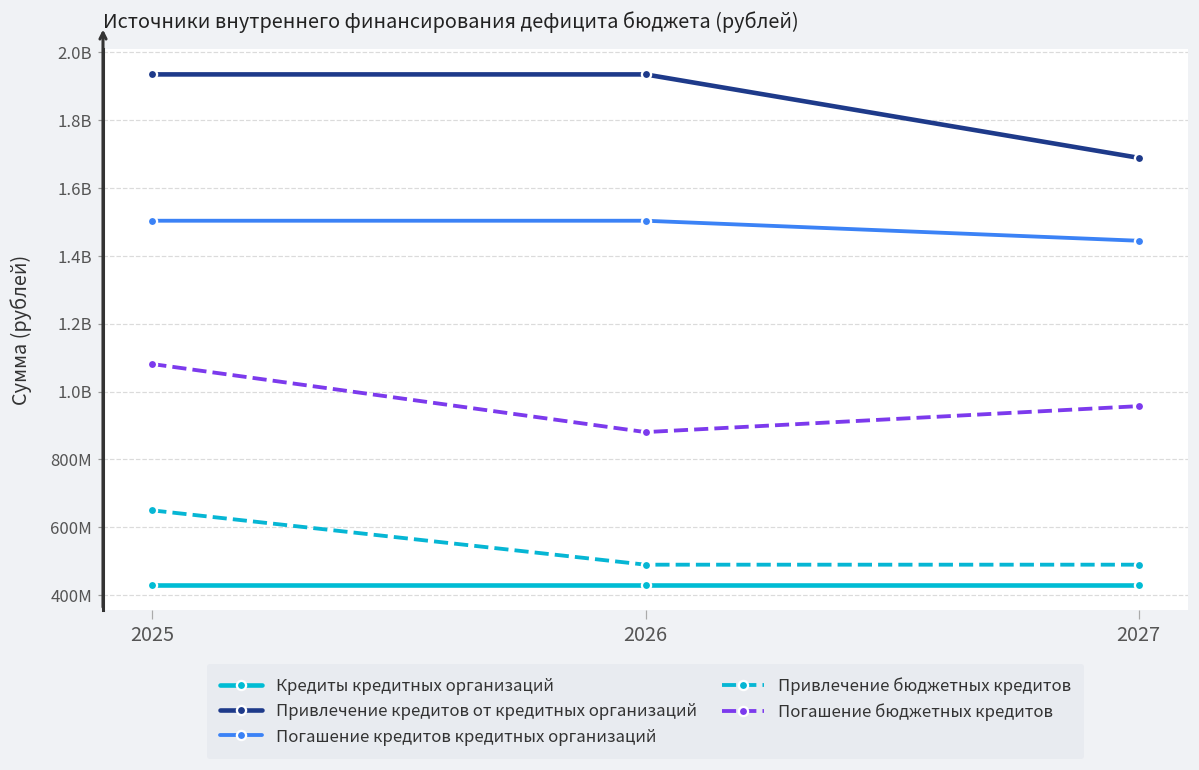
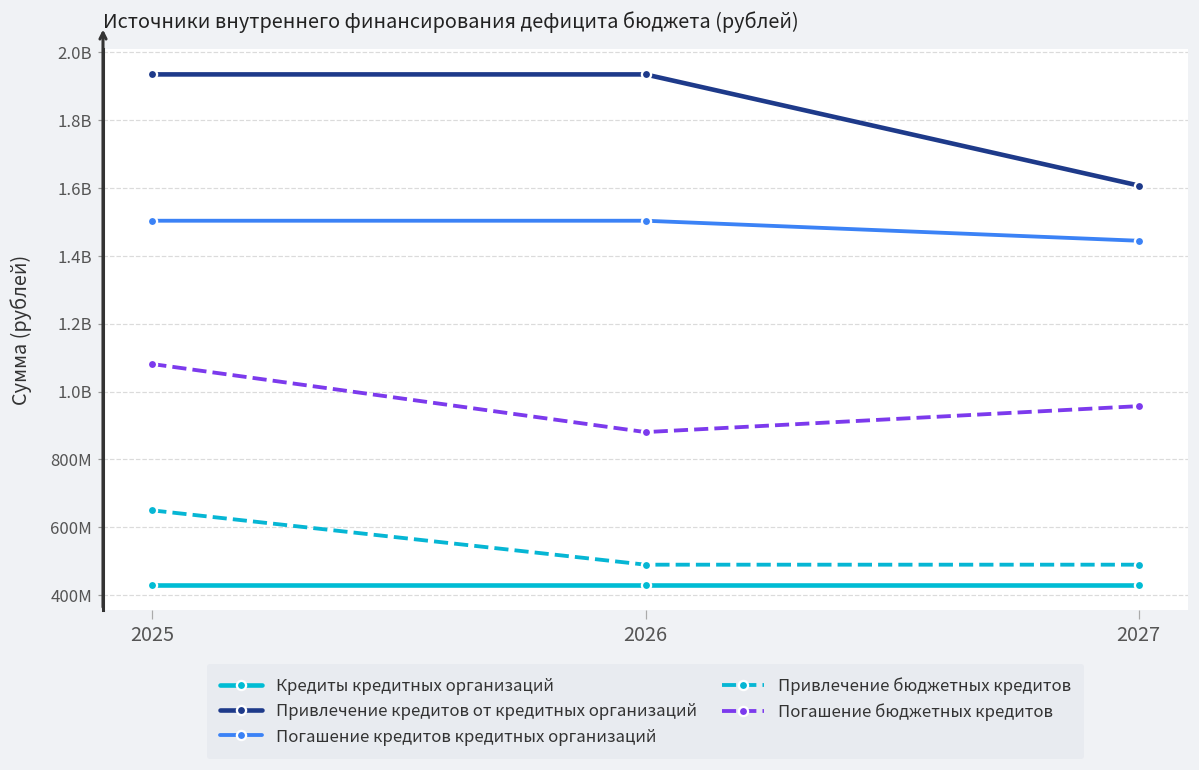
  {
    "Привлечение кредитов от кредитных организаций": {
      "2025": 1930000000,
      "2026": 1930000000,
-     "2027": 1690000000
+     "2027": 1610000000
    },
    "Погашение кредитов кредитных организаций": {
      "2025": 1500000000,
      "2026": 1500000000,
      "2027": 1440000000
    },
    "Погашение бюджетных кредитов": {
      "2025": 1080000000,
      "2026": 880000000,
      "2027": 960000000
    }
  }
